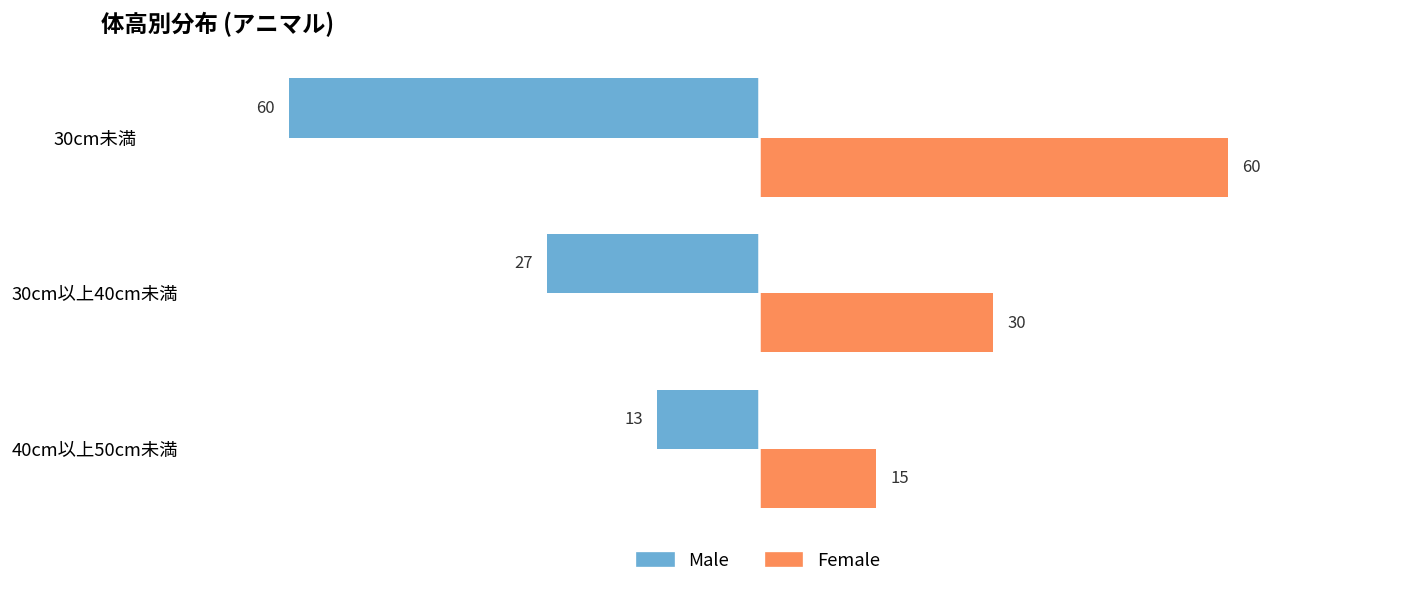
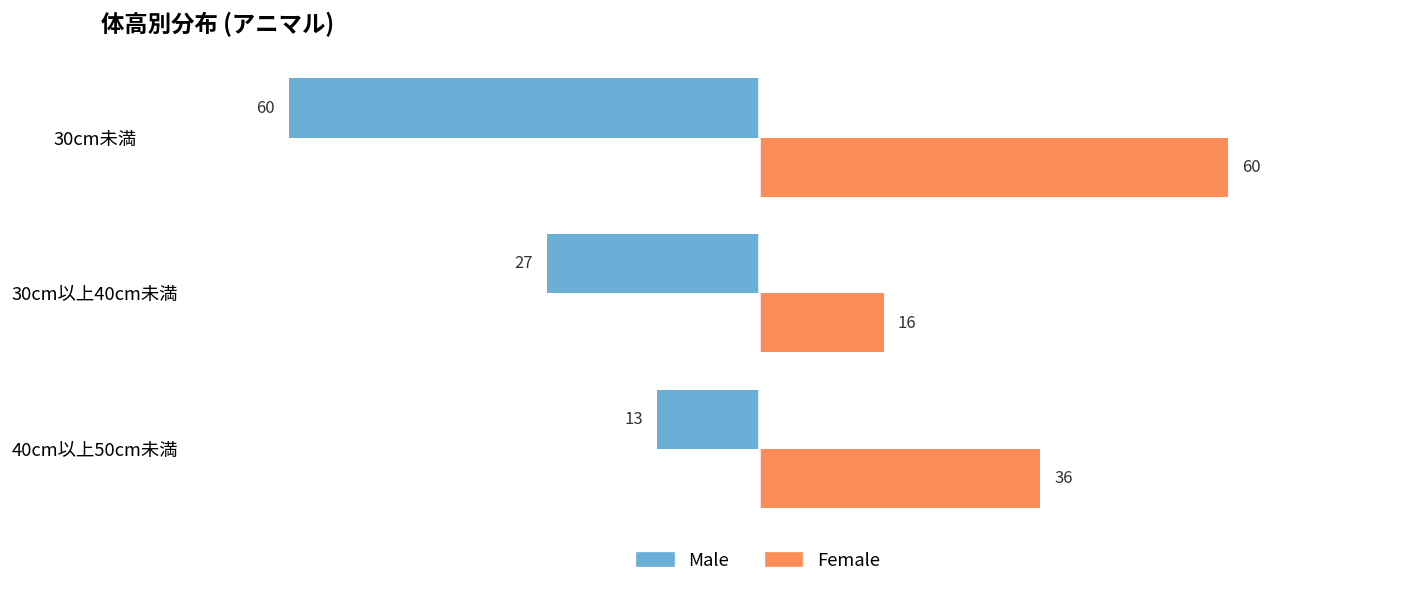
  {
    "Female": {
      "30cm未満": 60,
-     "30cm以上40cm未満": 30,
-     "40cm以上50cm未満": 15
+     "30cm以上40cm未満": 16,
+     "40cm以上50cm未満": 36
    }
  }
